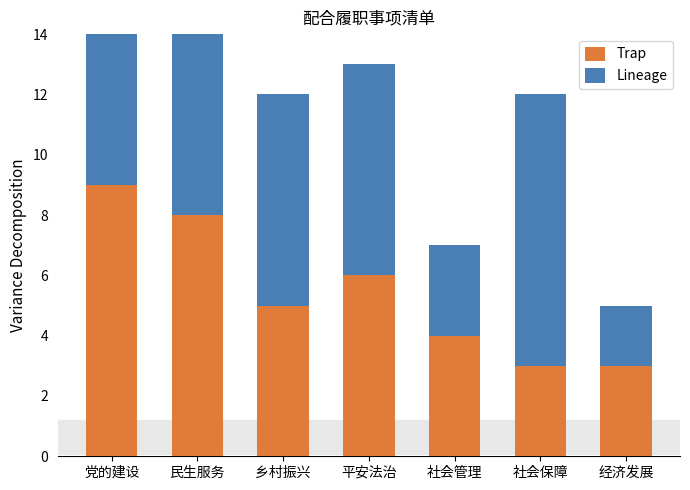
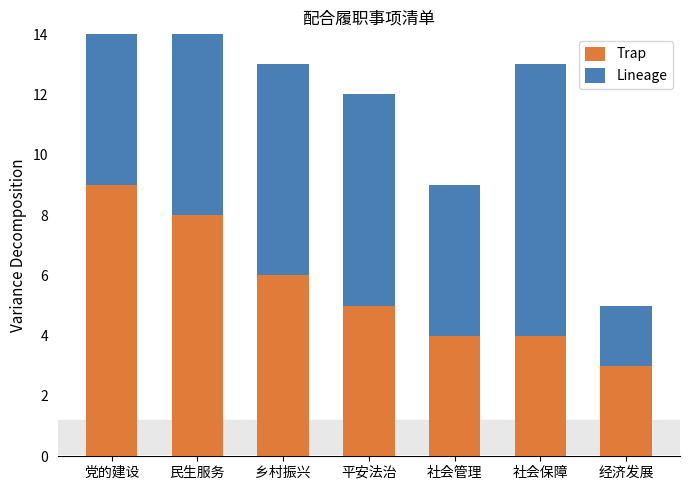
  {
    "Trap": {
      "党的建设": 9,
      "民生服务": 8,
-     "乡村振兴": 5,
-     "平安法治": 6,
+     "乡村振兴": 6,
+     "平安法治": 5,
      "社会管理": 4,
-     "社会保障": 3,
+     "社会保障": 4,
      "经济发展": 3
    },
    "Lineage": {
      "乡村振兴": 7,
      "平安法治": 7,
-     "社会管理": 3,
+     "社会管理": 5,
      "社会保障": 9,
      "经济发展": 2
    }
  }
